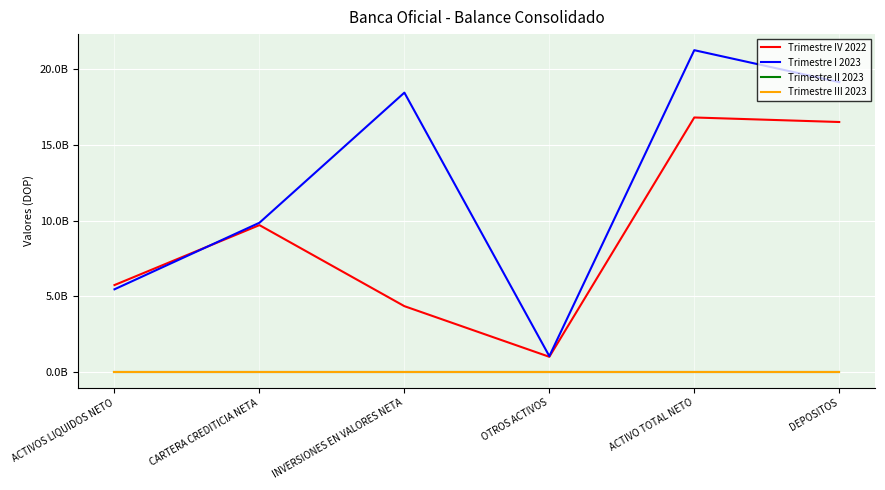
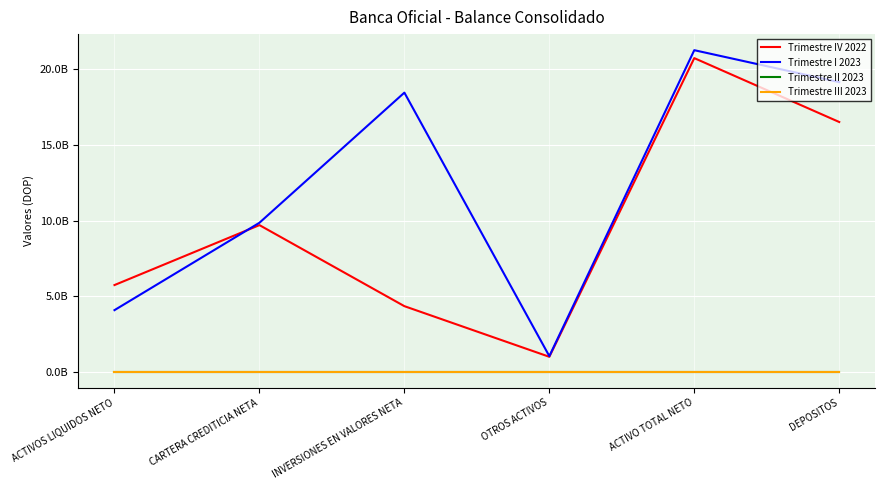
  {
    "Trimestre IV 2022": {
      "ACTIVOS LIQUIDOS NETO": 5700000000,
      "INVERSIONES EN VALORES NETA": 4300000000,
-     "ACTIVO TOTAL NETO": 16800000000,
+     "ACTIVO TOTAL NETO": 20700000000,
      "DEPOSITOS": 16500000000
    },
    "Trimestre I 2023": {
-     "ACTIVOS LIQUIDOS NETO": 5400000000,
+     "ACTIVOS LIQUIDOS NETO": 4100000000,
      "INVERSIONES EN VALORES NETA": 18500000000,
      "ACTIVO TOTAL NETO": 21300000000
    },
    "Trimestre III 2023": {
      "ACTIVOS LIQUIDOS NETO": 0,
      "CARTERA CREDITICIA NETA": 0,
      "INVERSIONES EN VALORES NETA": 0,
      "OTROS ACTIVOS": 0,
      "ACTIVO TOTAL NETO": 0,
      "DEPOSITOS": 0
    }
  }
